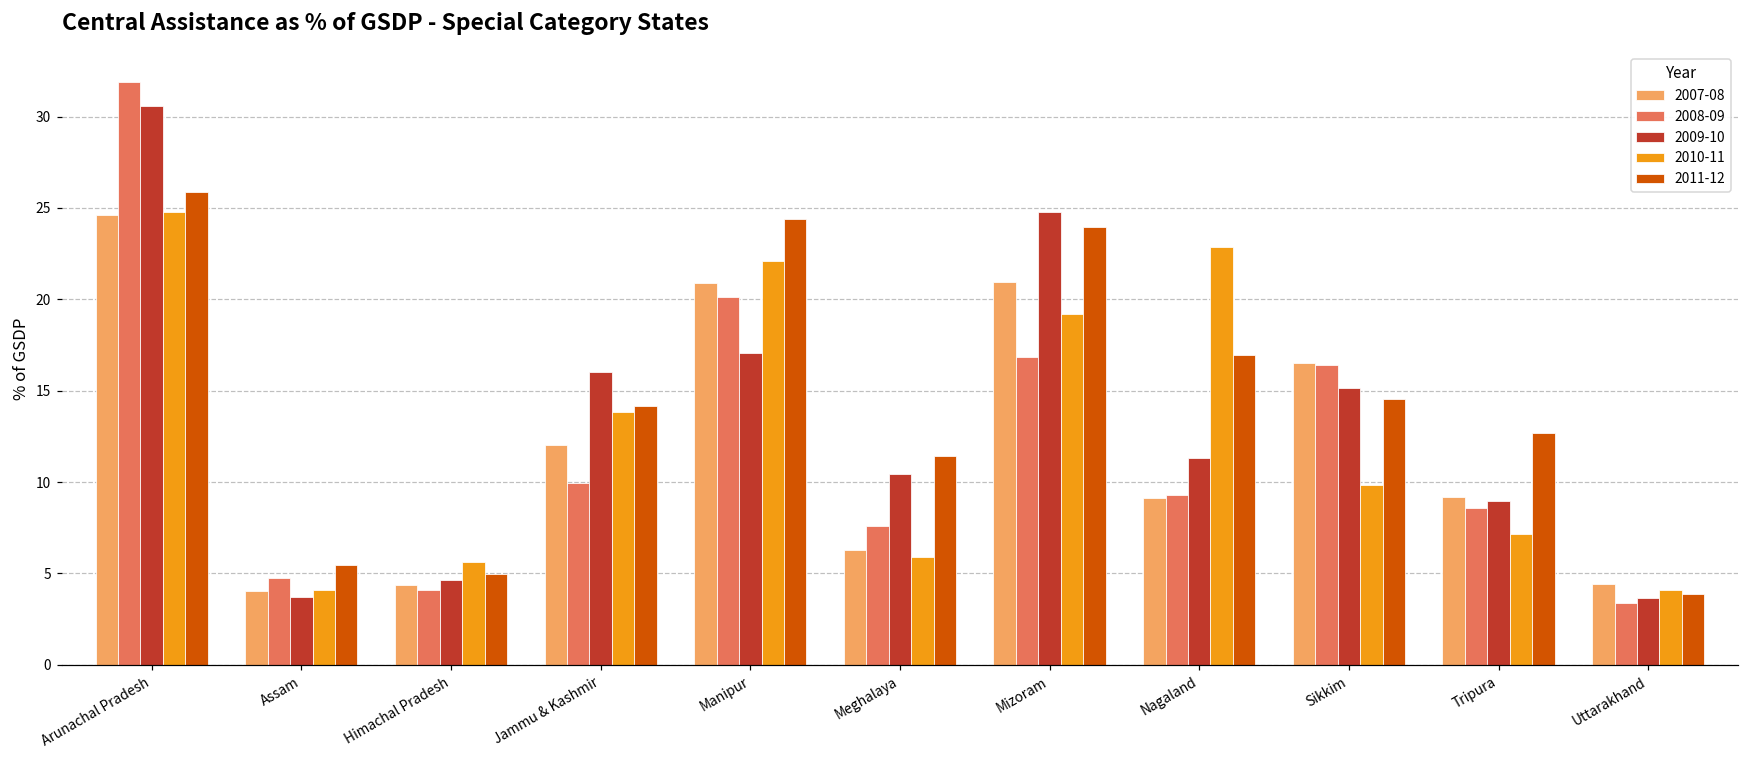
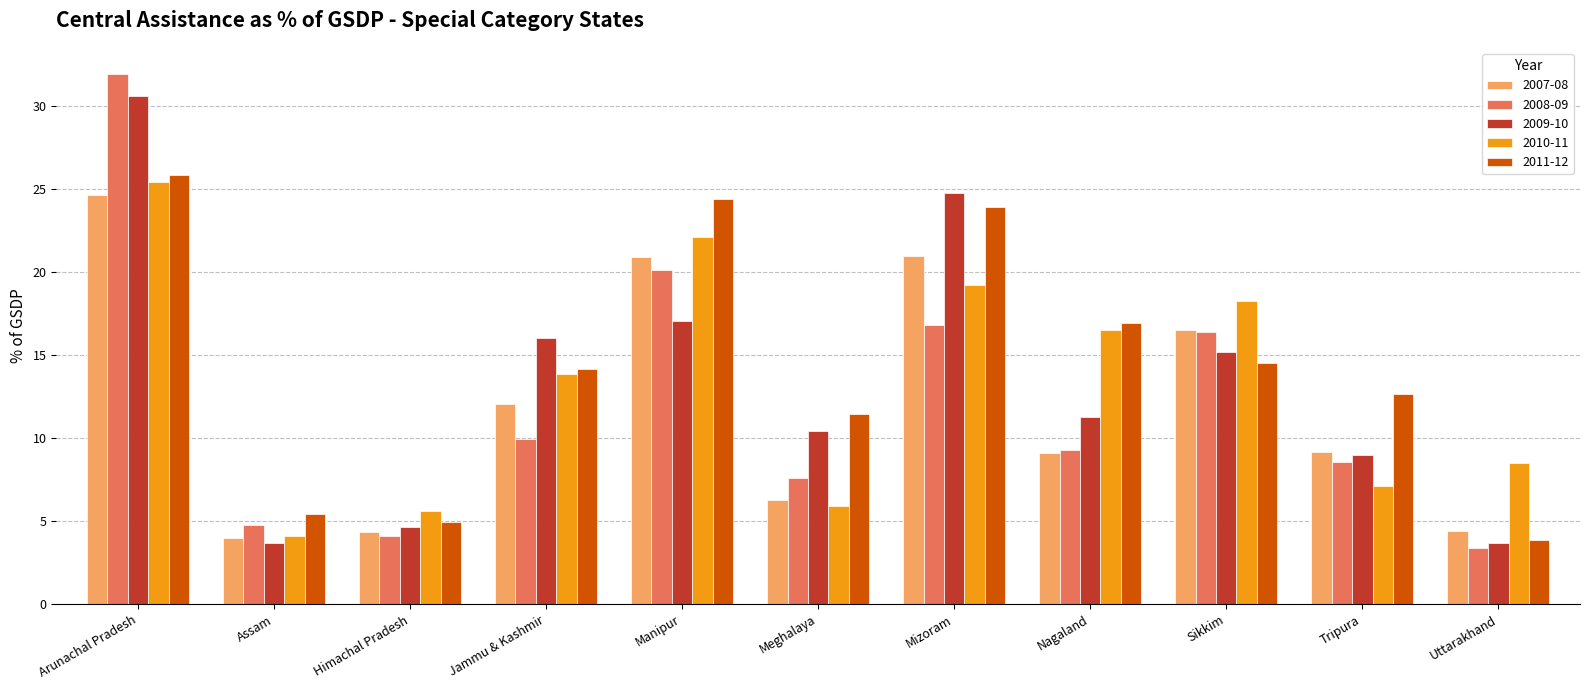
  {
    "2010-11": {
-     "Arunachal Pradesh": 24.8,
+     "Arunachal Pradesh": 25.4,
      "Assam": 4.1,
      "Himachal Pradesh": 5.6,
      "Jammu & Kashmir": 13.9,
      "Manipur": 22.1,
      "Meghalaya": 5.9,
      "Mizoram": 19.2,
-     "Nagaland": 22.8,
-     "Sikkim": 9.8,
+     "Nagaland": 16.5,
+     "Sikkim": 18.3,
      "Tripura": 7.1,
-     "Uttarakhand": 4.1
+     "Uttarakhand": 8.5
    }
  }
